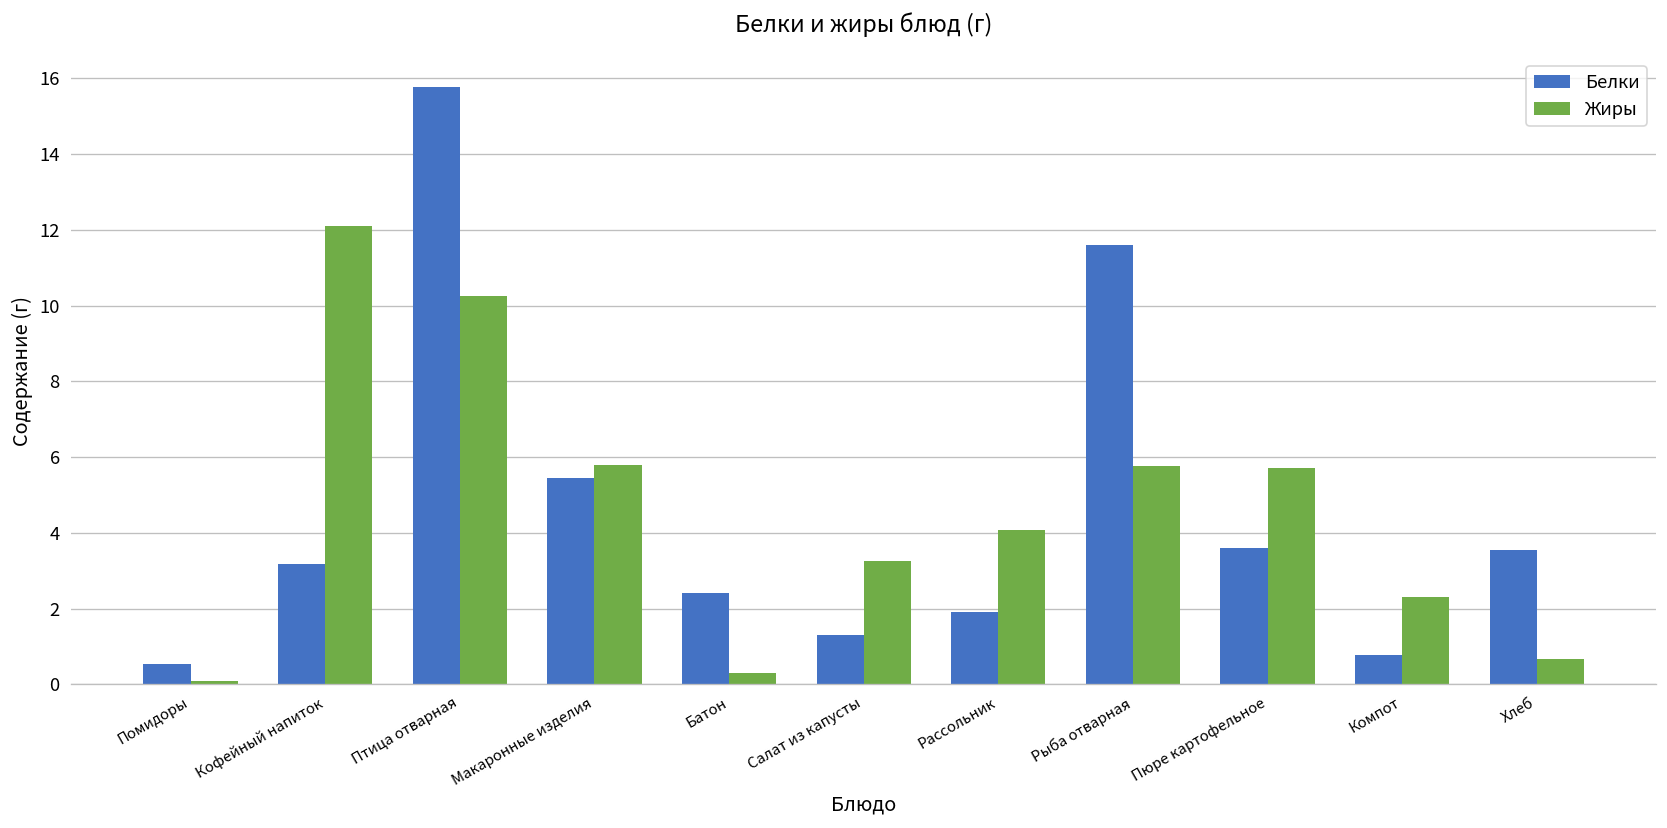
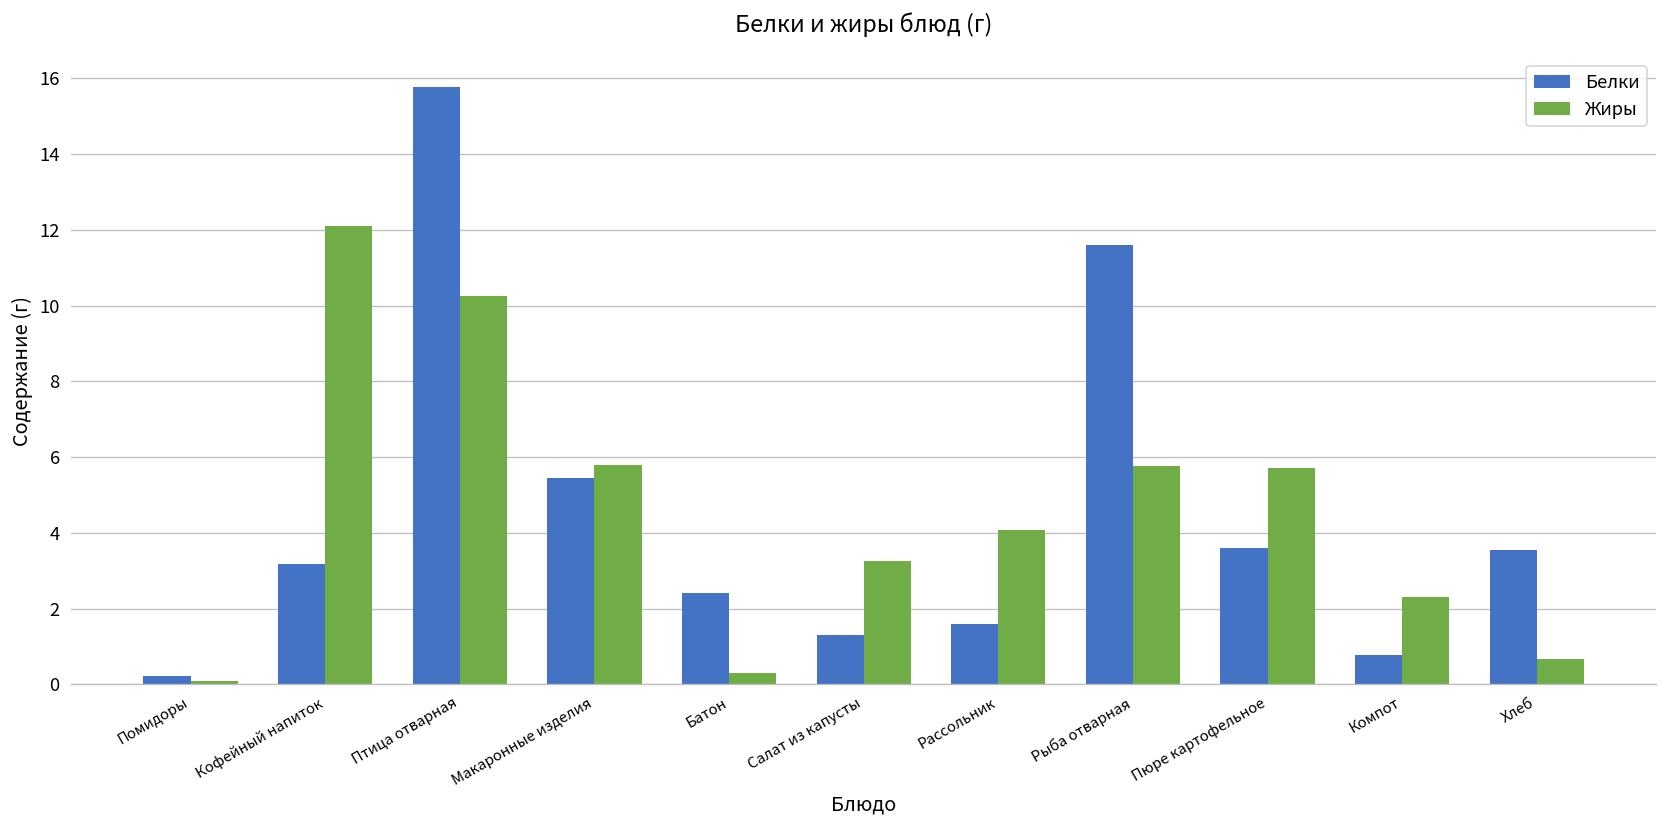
  {
    "Белки": {
-     "Помидоры": 0.6,
+     "Помидоры": 0.2,
      "Кофейный напиток": 3.2,
      "Птица отварная": 15.8,
      "Макаронные изделия": 5.5,
      "Батон": 2.4,
      "Салат из капусты": 1.3,
-     "Рассольник": 1.9,
+     "Рассольник": 1.6,
      "Рыба отварная": 11.6,
      "Пюре картофельное": 3.6,
      "Компот": 0.8,
      "Хлеб": 3.5
    },
    "Жиры": {
      "Помидоры": 0.1,
      "Кофейный напиток": 12.1,
      "Птица отварная": 10.3,
      "Макаронные изделия": 5.8,
      "Батон": 0.3,
      "Салат из капусты": 3.3,
      "Рассольник": 4.1,
      "Рыба отварная": 5.8,
      "Пюре картофельное": 5.7,
      "Компот": 2.3,
      "Хлеб": 0.7
    }
  }
